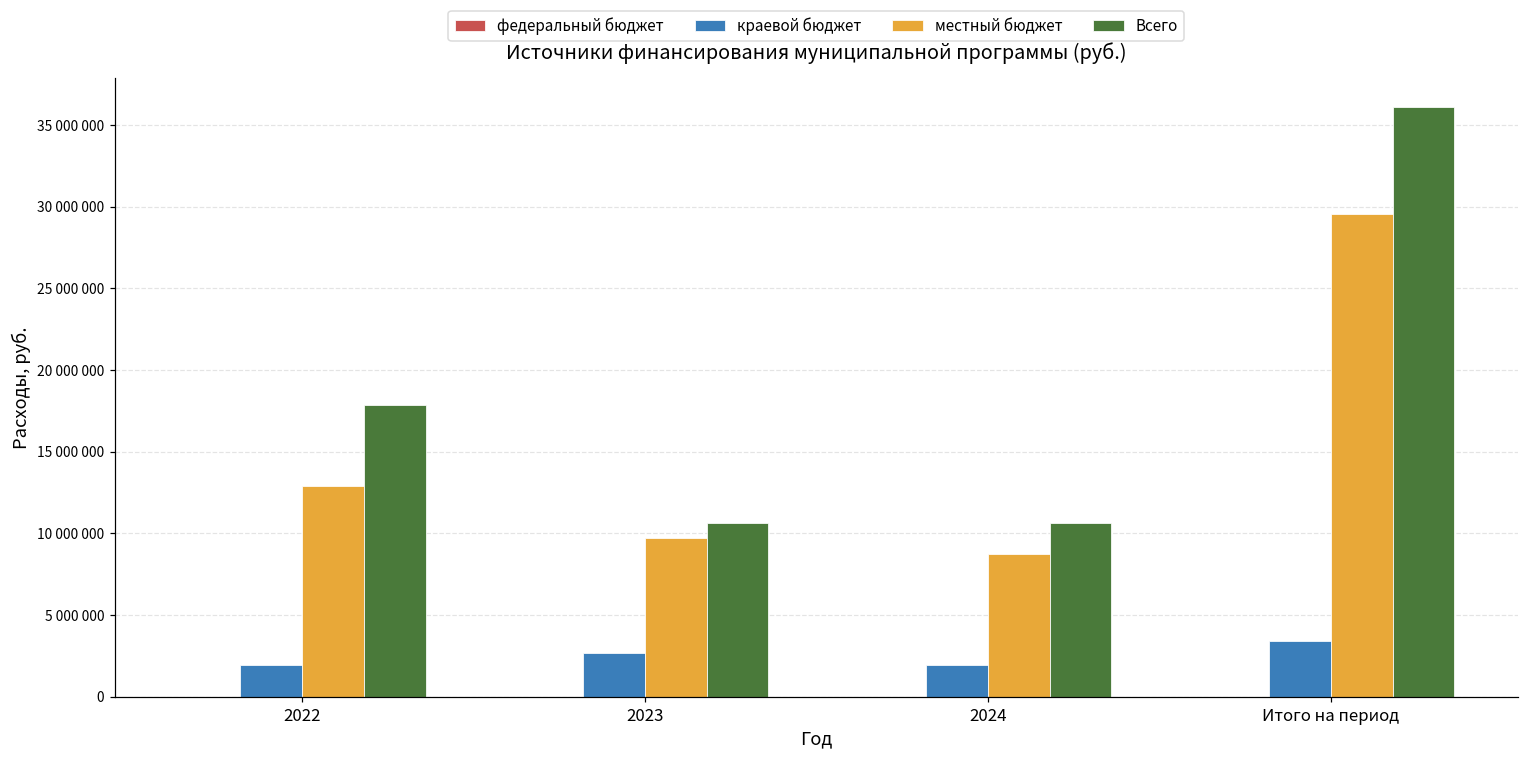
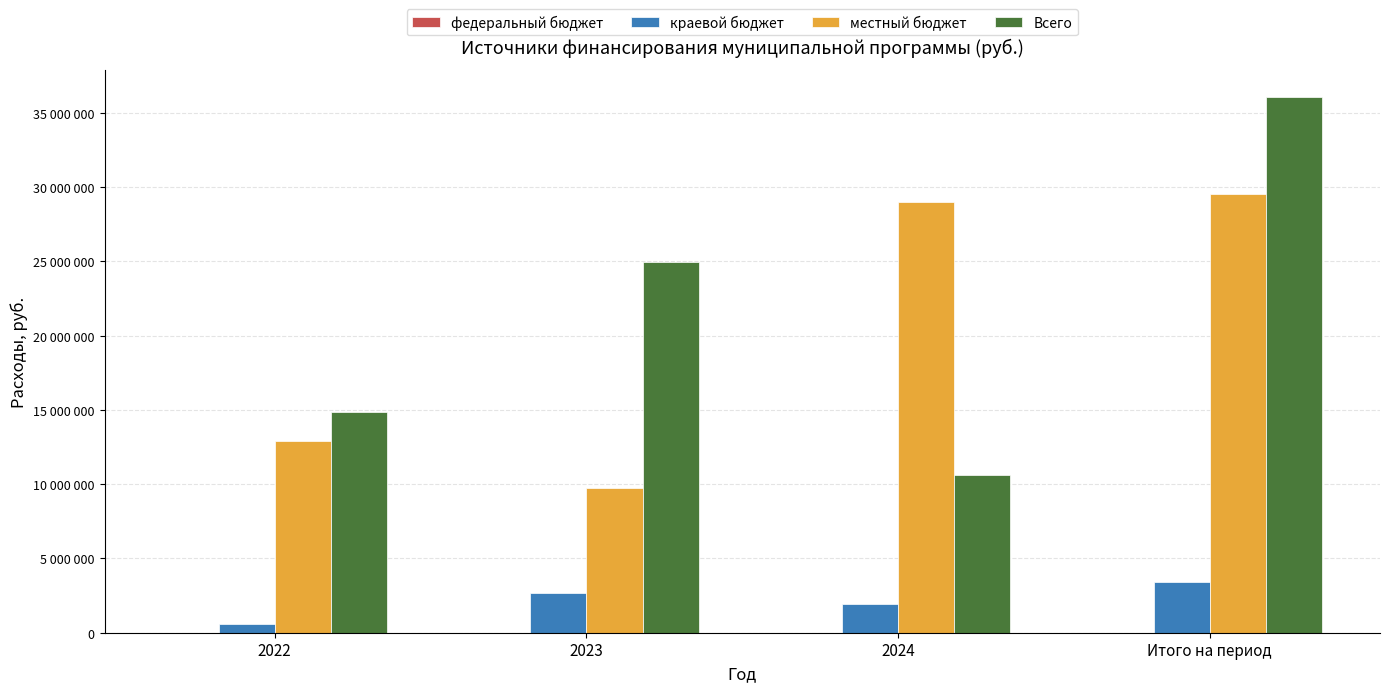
  {
    "федеральный бюджет": {
      "2022": 0,
      "2023": 0,
      "2024": 0,
      "Итого на период": 0
    },
    "краевой бюджет": {
-     "2022": 1900000,
+     "2022": 600000,
      "2023": 2700000,
      "2024": 1900000,
      "Итого на период": 3400000
    },
    "местный бюджет": {
      "2022": 12900000,
      "2023": 9700000,
-     "2024": 8700000,
+     "2024": 29000000,
      "Итого на период": 29500000
    },
    "Всего": {
-     "2022": 17900000,
-     "2023": 10600000,
+     "2022": 14800000,
+     "2023": 25000000,
      "2024": 10600000,
      "Итого на период": 36100000
    }
  }
